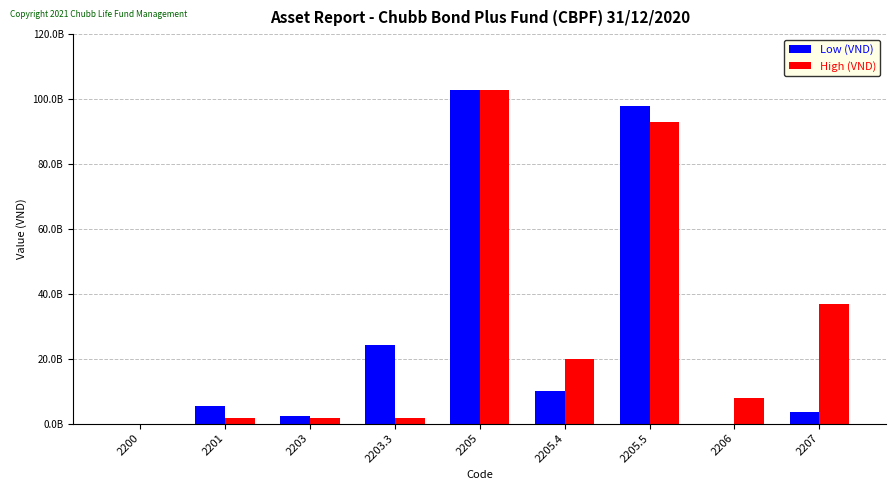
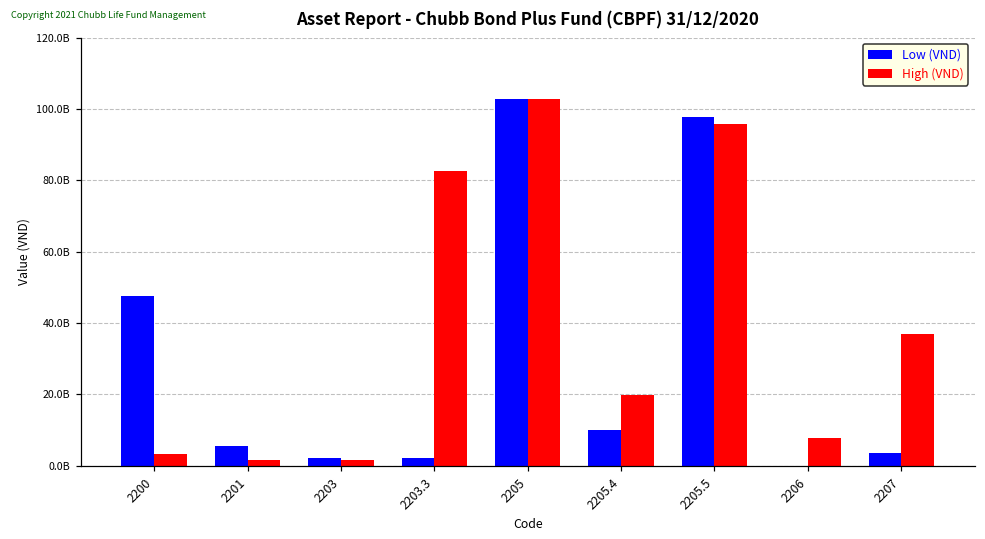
  {
    "Low (VND)": {
-     "2200": 0,
+     "2200": 48000000000,
      "2201": 6000000000,
      "2203": 2000000000,
-     "2203.3": 24000000000,
+     "2203.3": 2000000000,
      "2205": 103000000000,
      "2205.4": 10000000000,
      "2205.5": 98000000000,
      "2206": 0,
      "2207": 4000000000
    },
    "High (VND)": {
-     "2200": 0,
+     "2200": 3000000000,
      "2201": 2000000000,
      "2203": 2000000000,
-     "2203.3": 2000000000,
+     "2203.3": 83000000000,
      "2205": 103000000000,
      "2205.4": 20000000000,
-     "2205.5": 93000000000,
+     "2205.5": 96000000000,
      "2206": 8000000000,
      "2207": 37000000000
    }
  }
